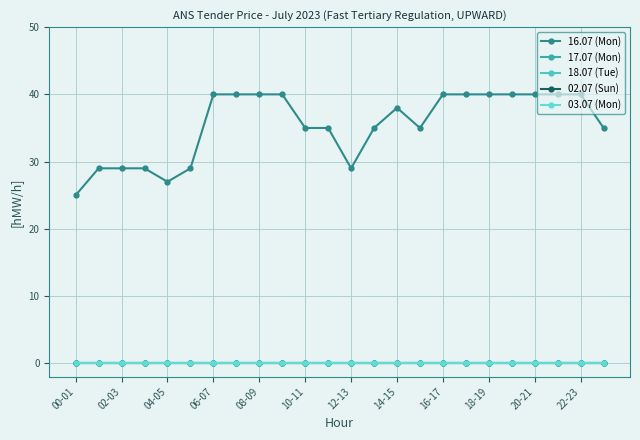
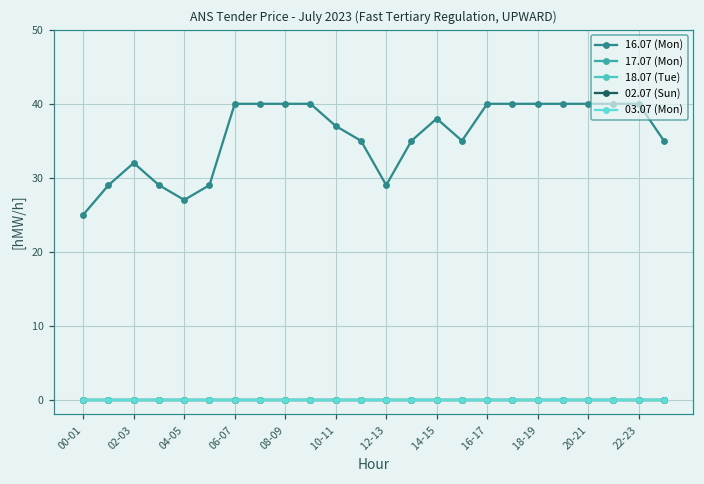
  {
    "16.07 (Mon)": {
      "00-01": 25,
-     "02-03": 29,
+     "02-03": 32,
      "04-05": 27,
      "06-07": 40,
      "08-09": 40,
-     "10-11": 35,
+     "10-11": 37,
      "12-13": 29,
      "14-15": 38,
      "16-17": 40,
      "18-19": 40,
      "20-21": 40
    },
    "03.07 (Mon)": {
      "00-01": 0,
      "02-03": 0,
      "04-05": 0,
      "06-07": 0,
      "08-09": 0,
      "10-11": 0,
      "12-13": 0,
      "14-15": 0,
      "16-17": 0,
      "18-19": 0,
      "20-21": 0,
      "22-23": 0
    }
  }
